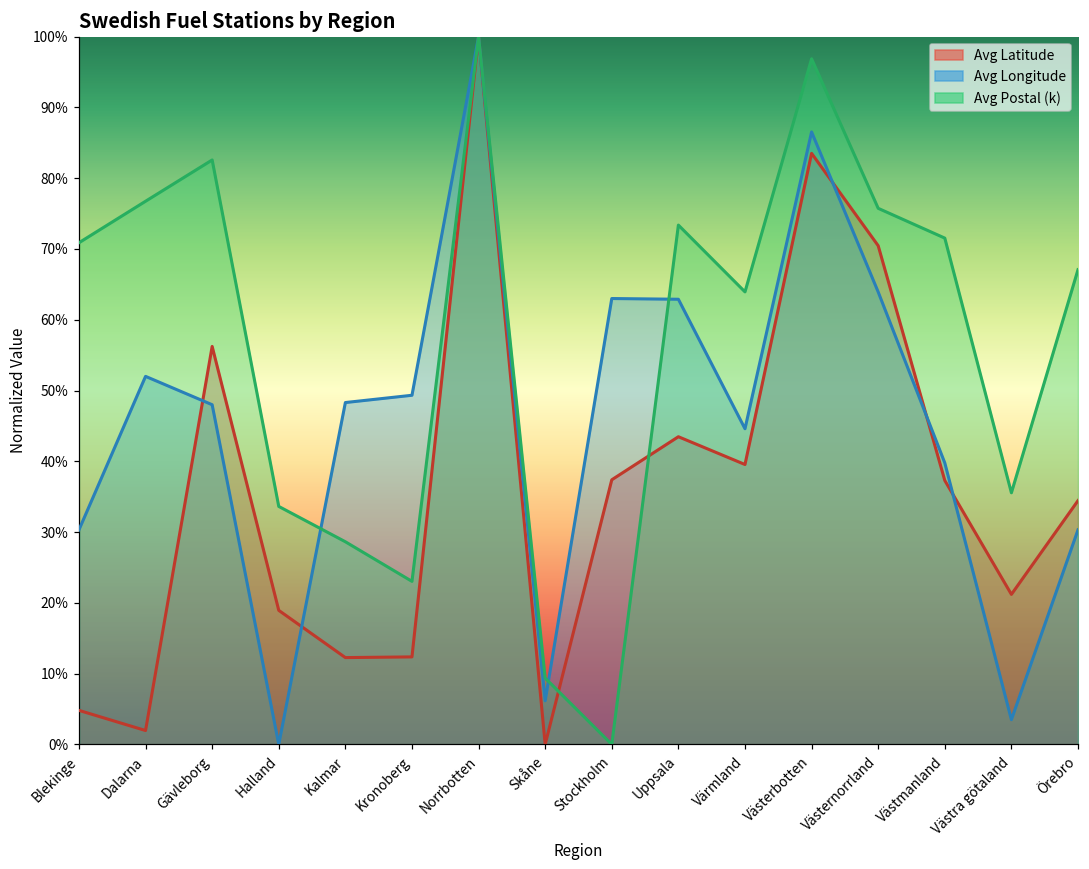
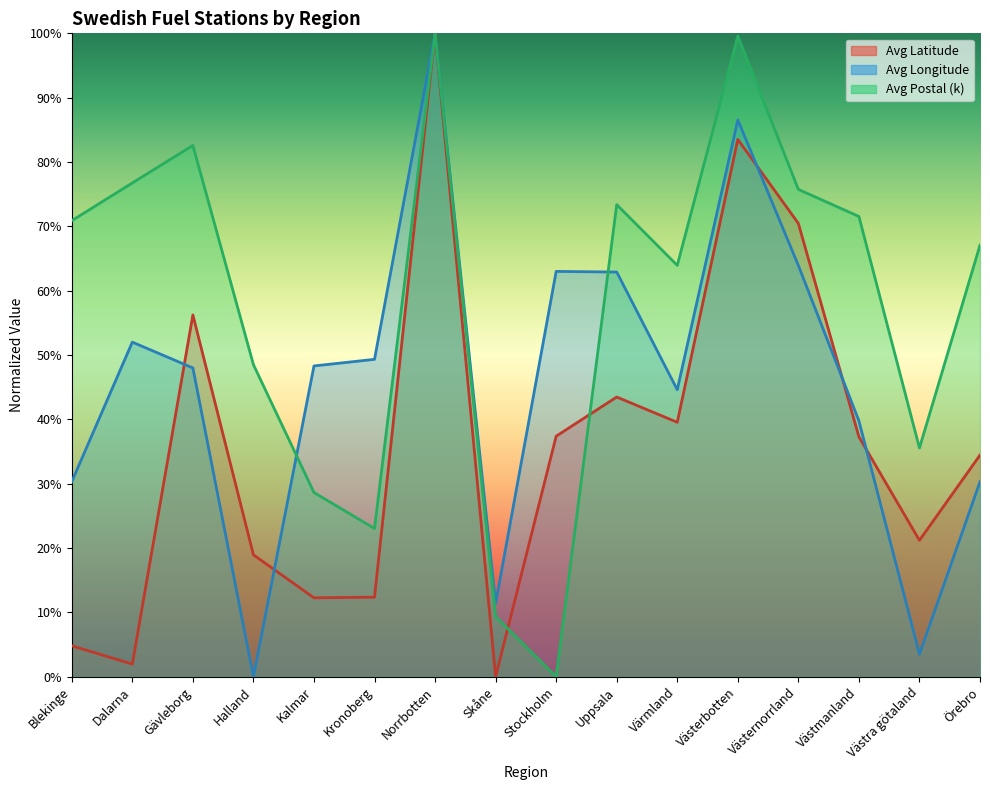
  {
    "Avg Latitude": {
      "Blekinge": "5%",
      "Dalarna": "2%",
      "Gävleborg": "56%",
      "Halland": "19%",
      "Kalmar": "12%",
      "Kronoberg": "12%",
      "Skåne": "0%",
      "Stockholm": "37%",
      "Uppsala": "43%",
      "Värmland": "40%",
      "Västerbotten": "84%",
      "Västernorrland": "70%",
      "Västmanland": "37%",
      "Västra götaland": "21%",
      "Örebro": "34%"
    },
    "Avg Longitude": {
      "Blekinge": "30%",
      "Dalarna": "52%",
      "Gävleborg": "48%",
      "Halland": "0%",
      "Kalmar": "48%",
      "Kronoberg": "49%",
-     "Skåne": "6%",
+     "Skåne": "11%",
      "Stockholm": "63%",
      "Uppsala": "63%",
      "Värmland": "45%",
      "Västerbotten": "87%",
      "Västernorrland": "64%",
      "Västmanland": "40%",
      "Västra götaland": "3%",
      "Örebro": "30%"
    },
    "Avg Postal (k)": {
      "Blekinge": "71%",
      "Dalarna": "77%",
      "Gävleborg": "83%",
-     "Halland": "34%",
+     "Halland": "49%",
      "Kalmar": "29%",
      "Kronoberg": "23%",
      "Skåne": "9%",
      "Stockholm": "0%",
      "Uppsala": "73%",
      "Värmland": "64%",
-     "Västerbotten": "97%",
+     "Västerbotten": "100%",
      "Västernorrland": "76%",
      "Västmanland": "72%",
      "Västra götaland": "36%",
      "Örebro": "67%"
    }
  }
